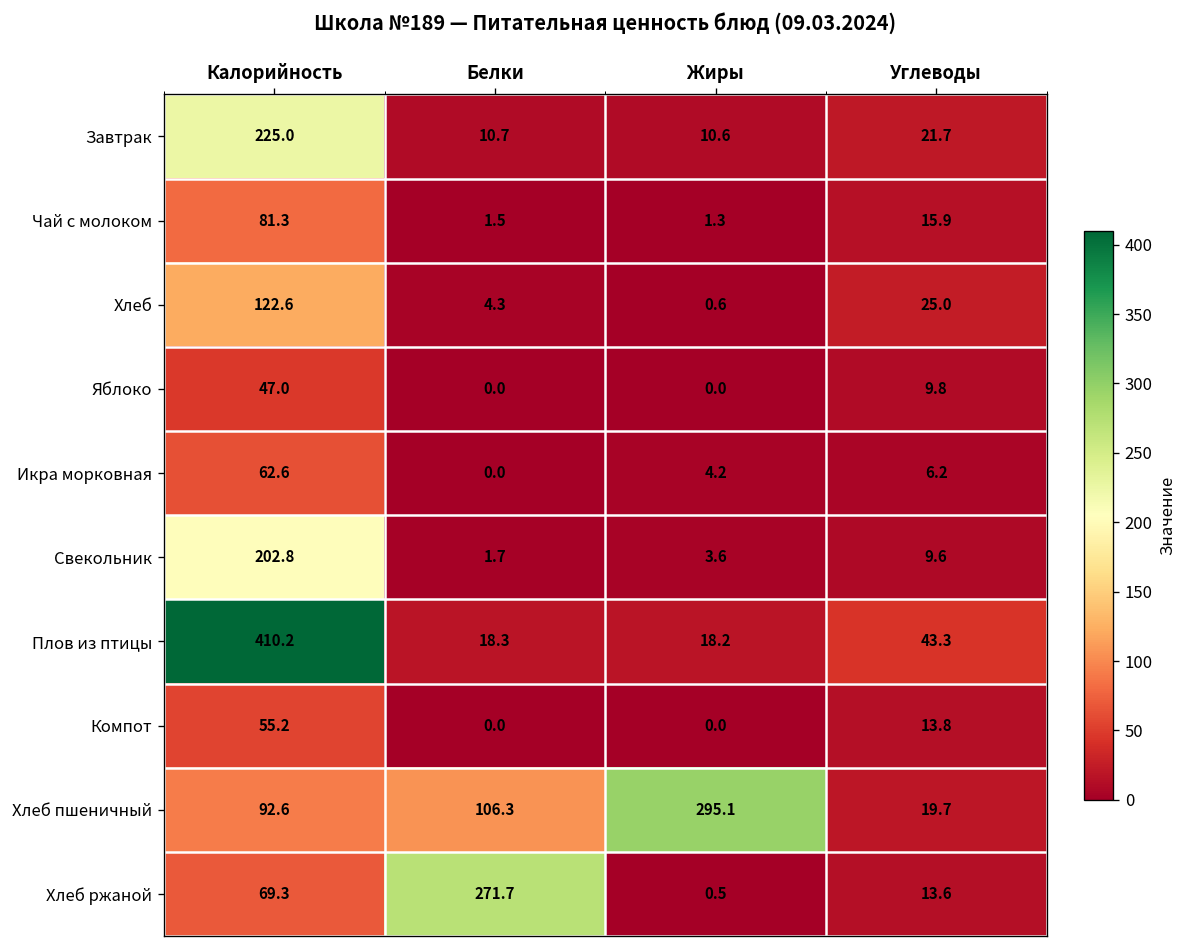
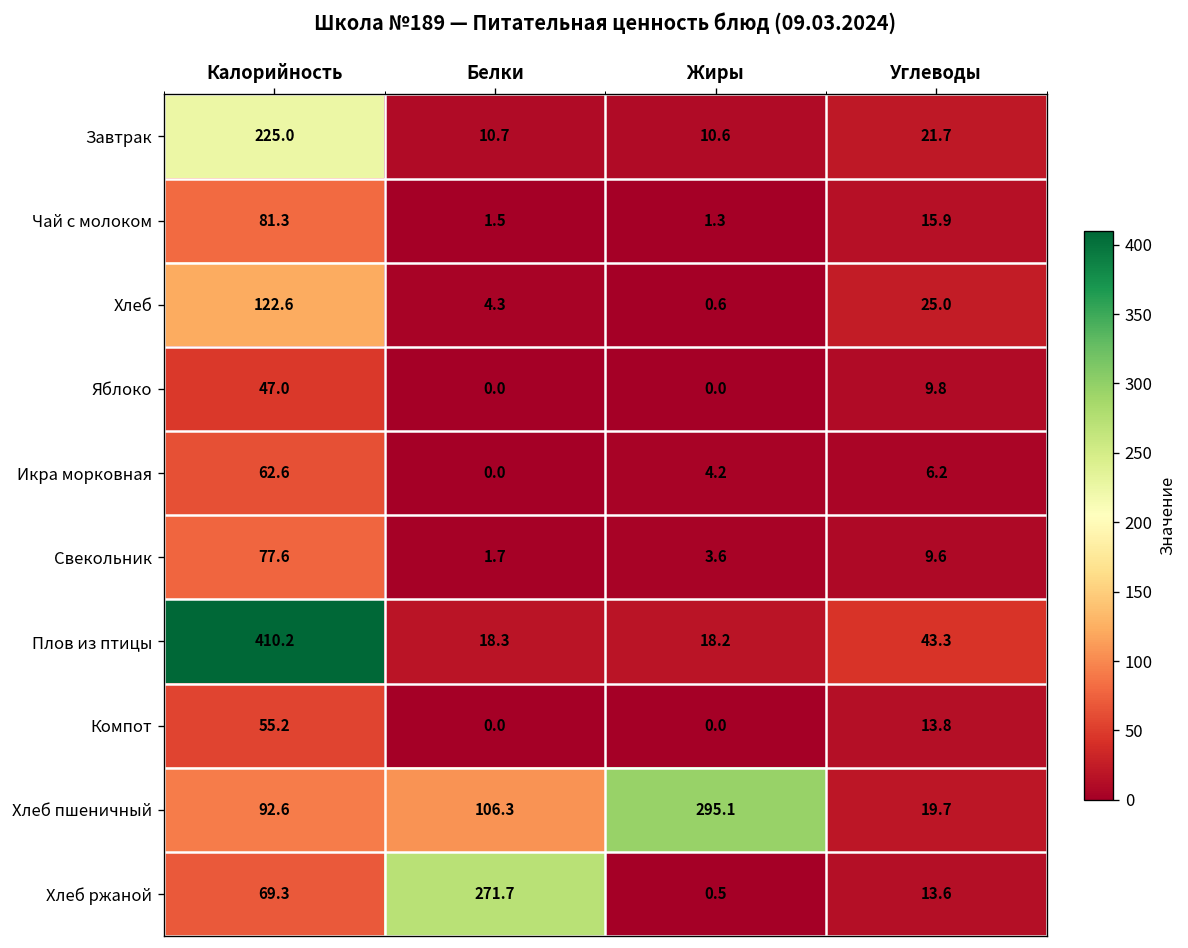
  {
    "Завтрак": {
      "Калорийность": 225.0,
      "Белки": 10.7,
      "Жиры": 10.6,
      "Углеводы": 21.7
    },
    "Чай с молоком": {
      "Калорийность": 81.3,
      "Белки": 1.5,
      "Жиры": 1.3,
      "Углеводы": 15.9
    },
    "Хлеб": {
      "Калорийность": 122.6,
      "Белки": 4.3,
      "Жиры": 0.6,
      "Углеводы": 25.0
    },
    "Яблоко": {
      "Калорийность": 47.0,
      "Белки": 0.0,
      "Жиры": 0.0,
      "Углеводы": 9.8
    },
    "Икра морковная": {
      "Калорийность": 62.6,
      "Белки": 0.0,
      "Жиры": 4.2,
      "Углеводы": 6.2
    },
    "Свекольник": {
-     "Калорийность": 202.8,
+     "Калорийность": 77.6,
      "Белки": 1.7,
      "Жиры": 3.6,
      "Углеводы": 9.6
    },
    "Плов из птицы": {
      "Калорийность": 410.2,
      "Белки": 18.3,
      "Жиры": 18.2,
      "Углеводы": 43.3
    },
    "Компот": {
      "Калорийность": 55.2,
      "Белки": 0.0,
      "Жиры": 0.0,
      "Углеводы": 13.8
    },
    "Хлеб пшеничный": {
      "Калорийность": 92.6,
      "Белки": 106.3,
      "Жиры": 295.1,
      "Углеводы": 19.7
    },
    "Хлеб ржаной": {
      "Калорийность": 69.3,
      "Белки": 271.7,
      "Жиры": 0.5,
      "Углеводы": 13.6
    }
  }
